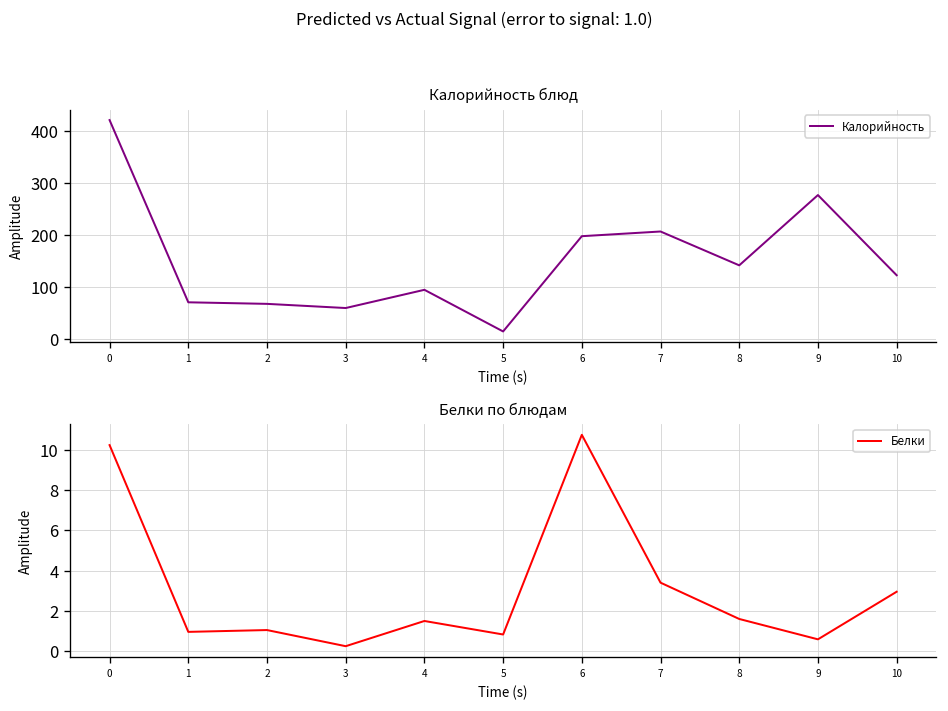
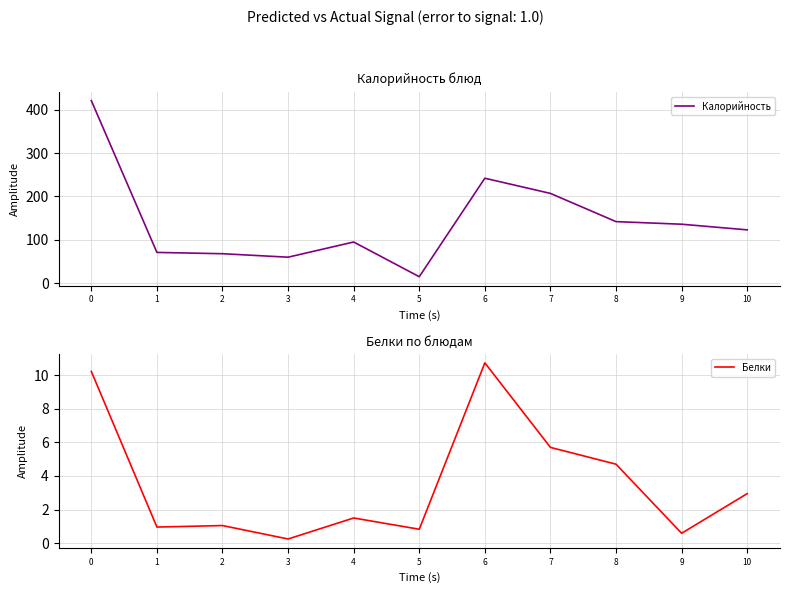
  {
    "Калорийность блюд": {
      "0": 420,
      "1": 70,
      "2": 70,
      "3": 60,
      "4": 100,
      "5": 20,
-     "6": 200,
+     "6": 240,
      "7": 210,
      "8": 140,
-     "9": 280,
+     "9": 140,
      "10": 120
    },
    "Белки по блюдам": {
      "0": 10.2,
      "1": 1.0,
      "2": 1.1,
      "3": 0.3,
      "4": 1.5,
      "5": 0.8,
      "6": 10.7,
-     "7": 3.4,
-     "8": 1.6,
+     "7": 5.7,
+     "8": 4.7,
      "9": 0.6,
      "10": 3.0
    }
  }
